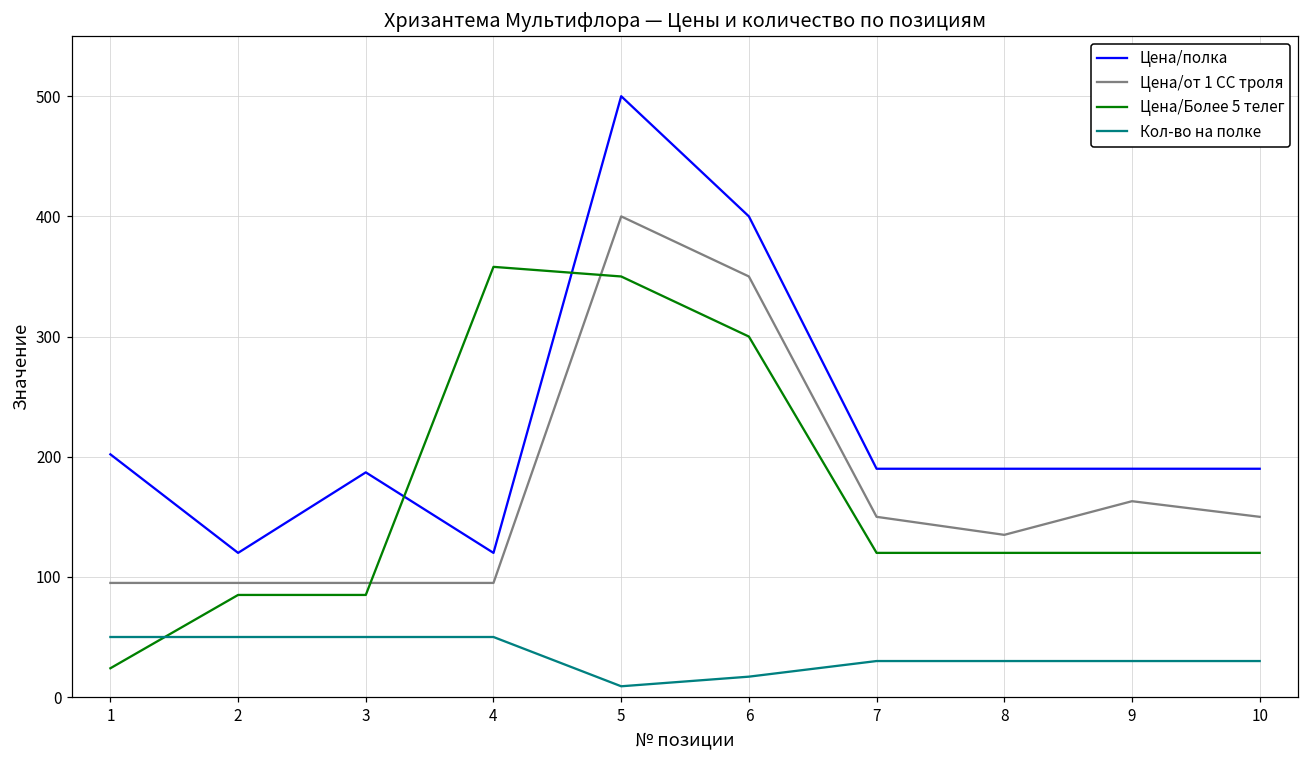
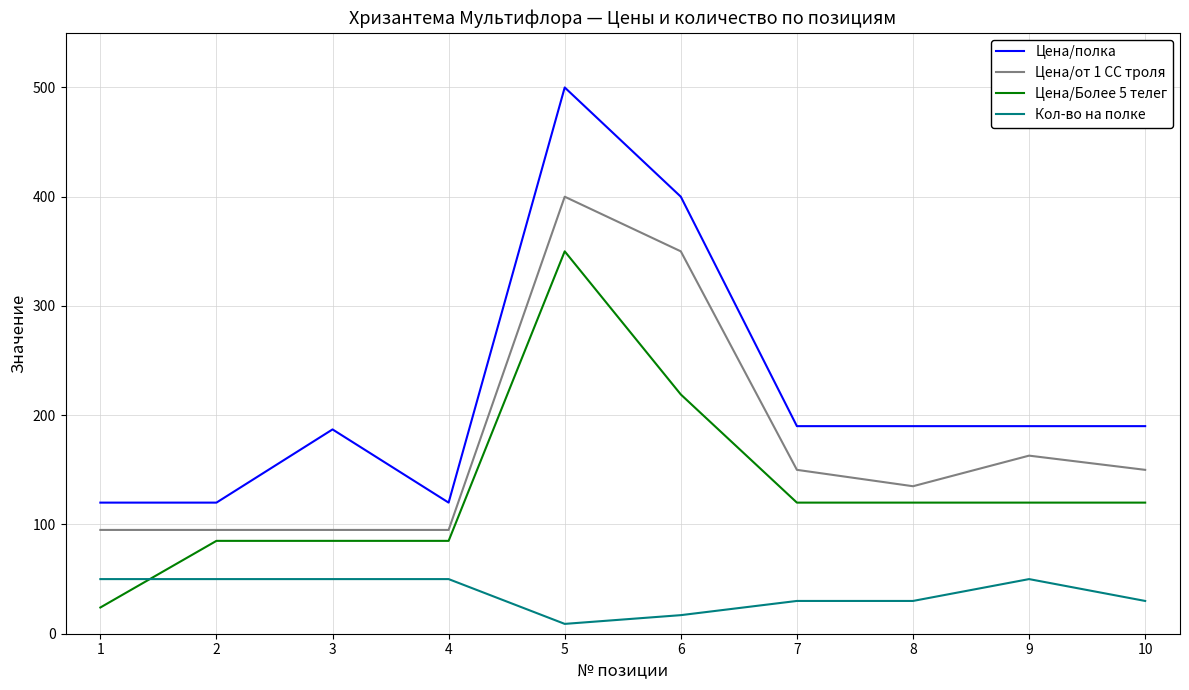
  {
    "Цена/полка": {
-     "1": 202,
+     "1": 120,
      "2": 120,
      "3": 187,
      "4": 120,
      "5": 500,
      "6": 400,
      "7": 190,
      "8": 190,
      "9": 190,
      "10": 190
    },
    "Цена/от 1 СС троля": {
      "1": 95,
      "2": 95,
      "3": 95,
      "4": 95,
      "5": 400,
      "6": 350,
      "7": 150,
      "8": 135,
      "9": 163,
      "10": 150
    },
    "Цена/Более 5 телег": {
      "1": 24,
      "2": 85,
      "3": 85,
-     "4": 358,
+     "4": 85,
      "5": 350,
-     "6": 300,
+     "6": 219,
      "7": 120,
      "8": 120,
      "9": 120,
      "10": 120
    },
    "Кол-во на полке": {
      "1": 50,
      "2": 50,
      "3": 50,
      "4": 50,
      "5": 9,
      "6": 17,
      "7": 30,
      "8": 30,
-     "9": 30,
+     "9": 50,
      "10": 30
    }
  }
